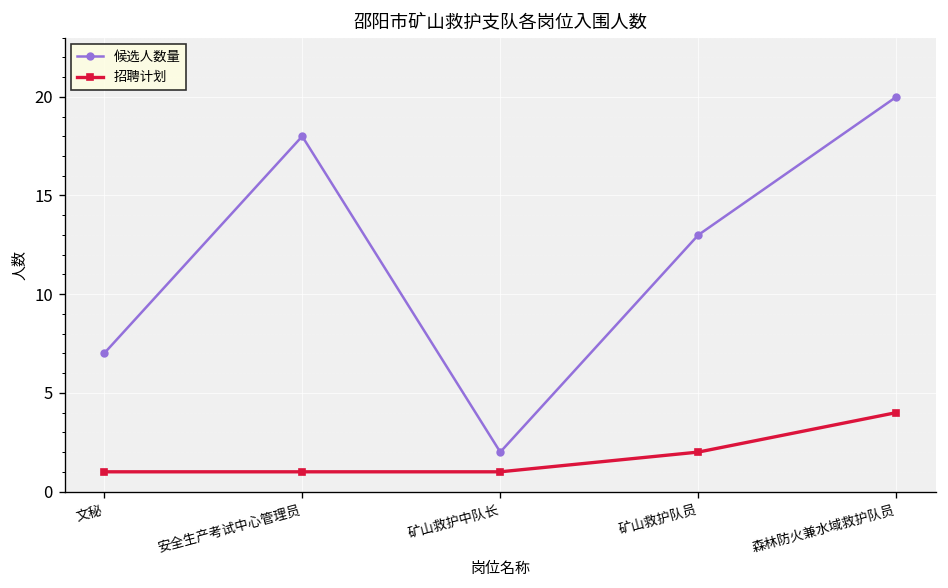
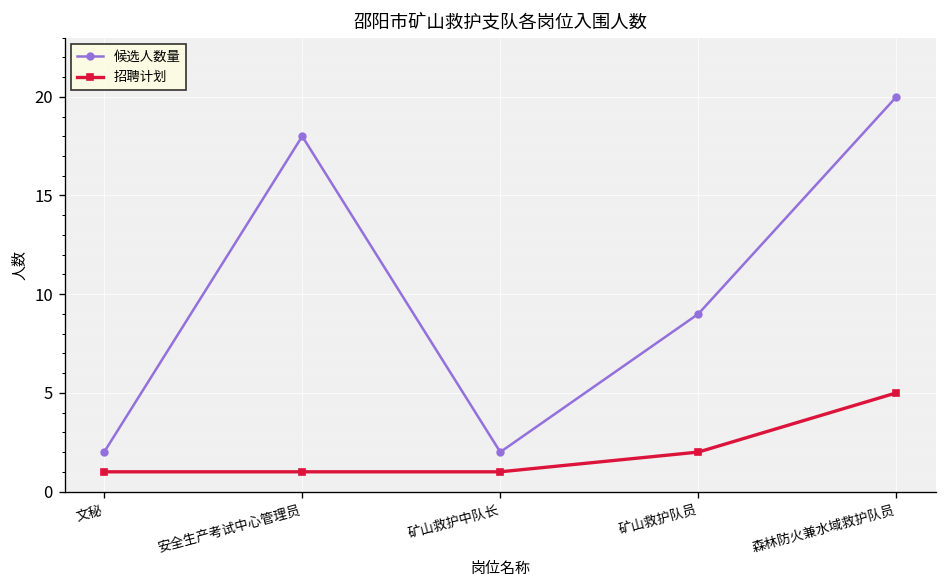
  {
    "候选人数量": {
-     "文秘": 7,
+     "文秘": 2,
      "安全生产考试中心管理员": 18,
      "矿山救护中队长": 2,
-     "矿山救护队员": 13,
+     "矿山救护队员": 9,
      "森林防火兼水域救护队员": 20
    },
    "招聘计划": {
      "文秘": 1,
      "安全生产考试中心管理员": 1,
      "矿山救护中队长": 1,
      "矿山救护队员": 2,
-     "森林防火兼水域救护队员": 4
+     "森林防火兼水域救护队员": 5
    }
  }
